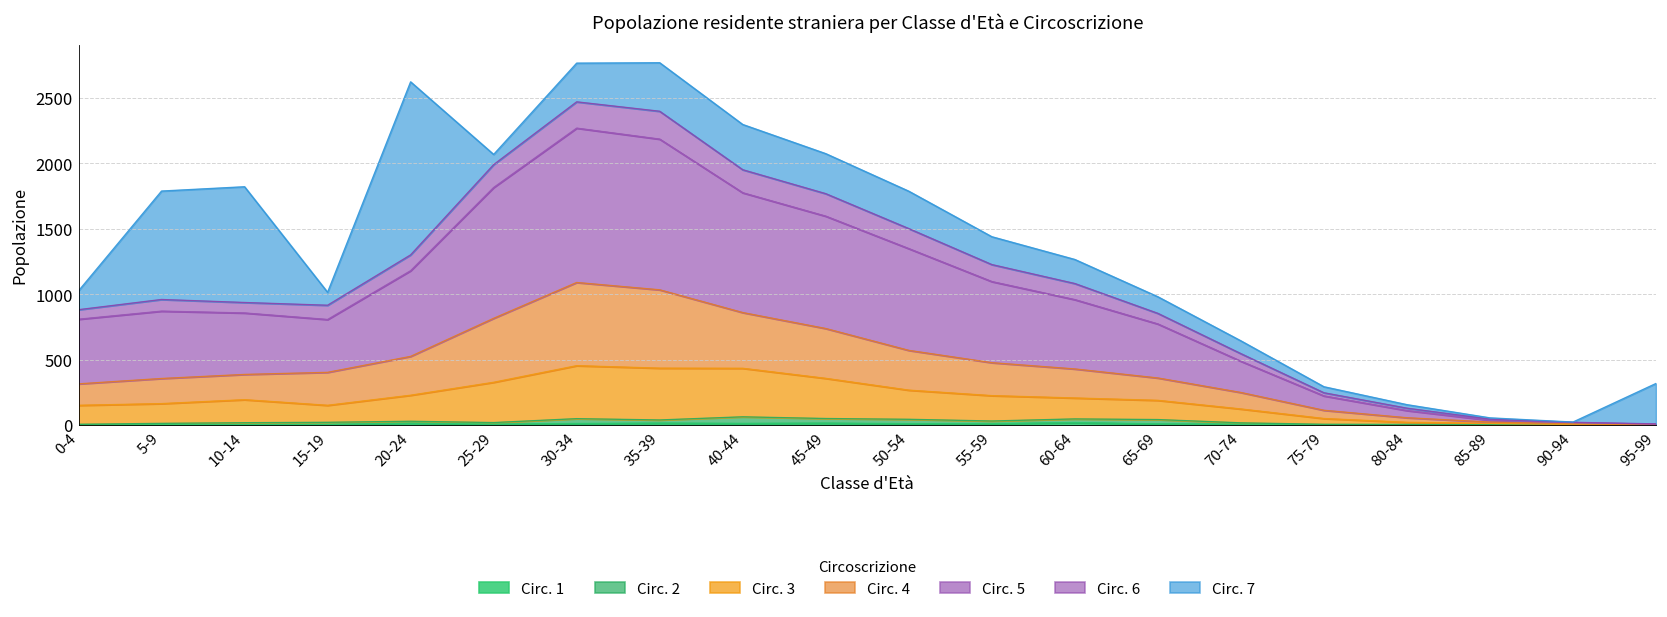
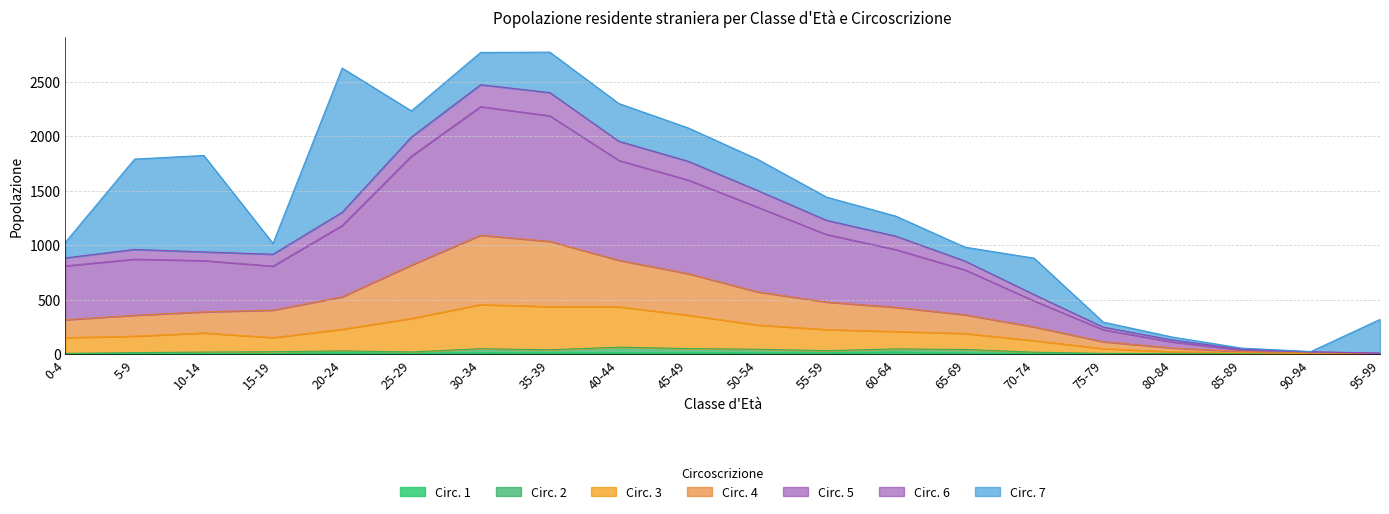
  {
    "Circ. 7": {
      "0-4": 140,
      "5-9": 830,
      "10-14": 890,
      "15-19": 100,
      "20-24": 1320,
-     "25-29": 80,
+     "25-29": 240,
      "30-34": 300,
      "35-39": 370,
      "40-44": 350,
      "45-49": 310,
      "50-54": 290,
      "55-59": 210,
      "60-64": 180,
      "65-69": 130,
-     "70-74": 100,
+     "70-74": 330,
      "75-79": 50,
      "80-84": 30,
      "95-99": 310
    }
  }
